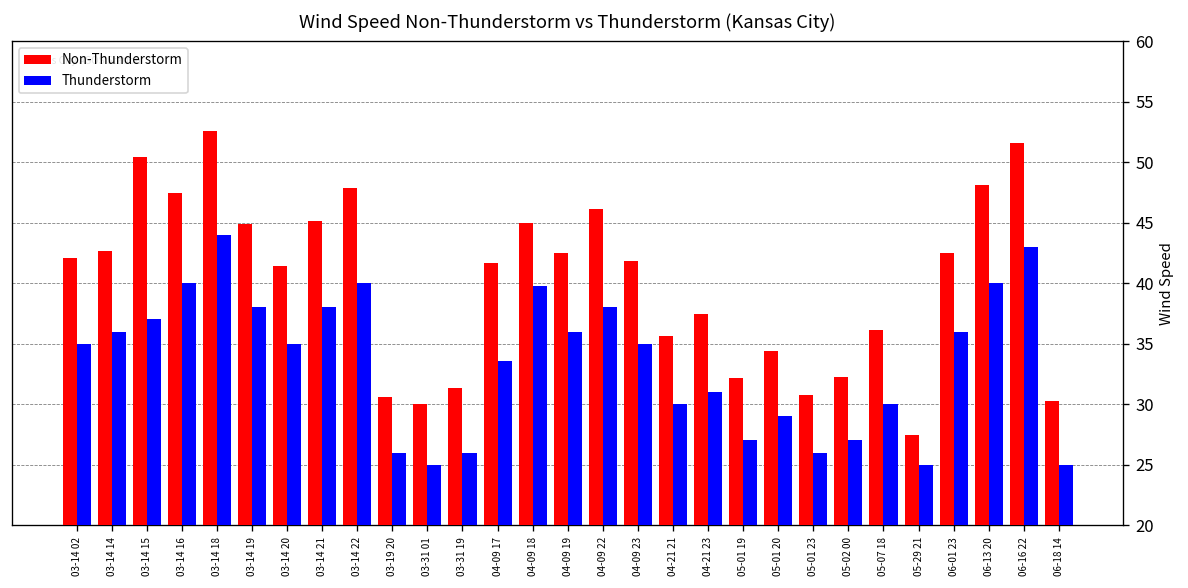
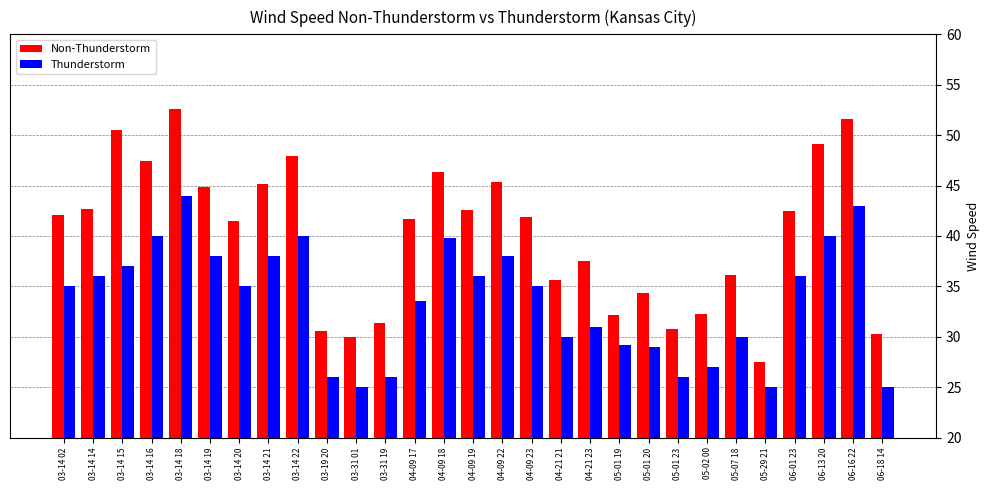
  {
    "Non-Thunderstorm": {
      "03-14 02": 42.1,
      "03-14 14": 42.7,
      "03-14 15": 50.5,
      "03-14 16": 47.4,
      "03-14 18": 52.6,
      "03-14 19": 44.9,
      "03-14 20": 41.4,
      "03-14 21": 45.2,
      "03-14 22": 47.9,
      "03-19 20": 30.6,
      "03-31 01": 30.0,
      "03-31 19": 31.4,
      "04-09 17": 41.6,
-     "04-09 18": 45.0,
+     "04-09 18": 46.3,
      "04-09 19": 42.5,
-     "04-09 22": 46.2,
+     "04-09 22": 45.3,
      "04-09 23": 41.9,
      "04-21 21": 35.7,
      "04-21 23": 37.5,
      "05-01 19": 32.2,
      "05-01 20": 34.4,
      "05-01 23": 30.8,
      "05-02 00": 32.3,
      "05-07 18": 36.1,
      "05-29 21": 27.5,
      "06-01 23": 42.5,
-     "06-13 20": 48.1,
+     "06-13 20": 49.2,
      "06-16 22": 51.6,
      "06-18 14": 30.3
    },
    "Thunderstorm": {
      "03-14 02": 35.0,
      "03-14 14": 36.0,
      "03-14 15": 37.0,
      "03-14 16": 40.0,
      "03-14 18": 44.0,
      "03-14 19": 38.0,
      "03-14 20": 35.0,
      "03-14 21": 38.0,
      "03-14 22": 40.0,
      "03-19 20": 26.0,
      "03-31 01": 25.0,
      "03-31 19": 26.0,
      "04-09 17": 33.6,
      "04-09 18": 39.8,
      "04-09 19": 36.0,
      "04-09 22": 38.0,
      "04-09 23": 35.0,
      "04-21 21": 30.0,
      "04-21 23": 31.0,
-     "05-01 19": 27.0,
+     "05-01 19": 29.2,
      "05-01 20": 29.0,
      "05-01 23": 26.0,
      "05-02 00": 27.0,
      "05-07 18": 30.0,
      "05-29 21": 25.0,
      "06-01 23": 36.0,
      "06-13 20": 40.0,
      "06-16 22": 43.0,
      "06-18 14": 25.0
    }
  }
